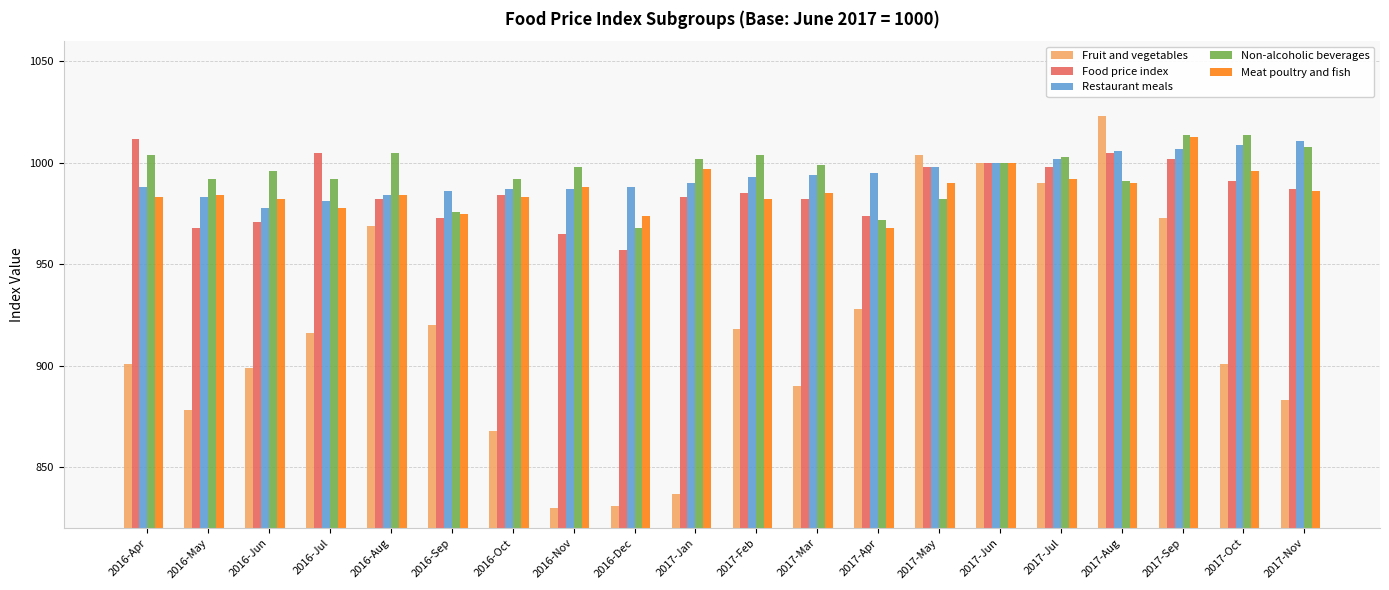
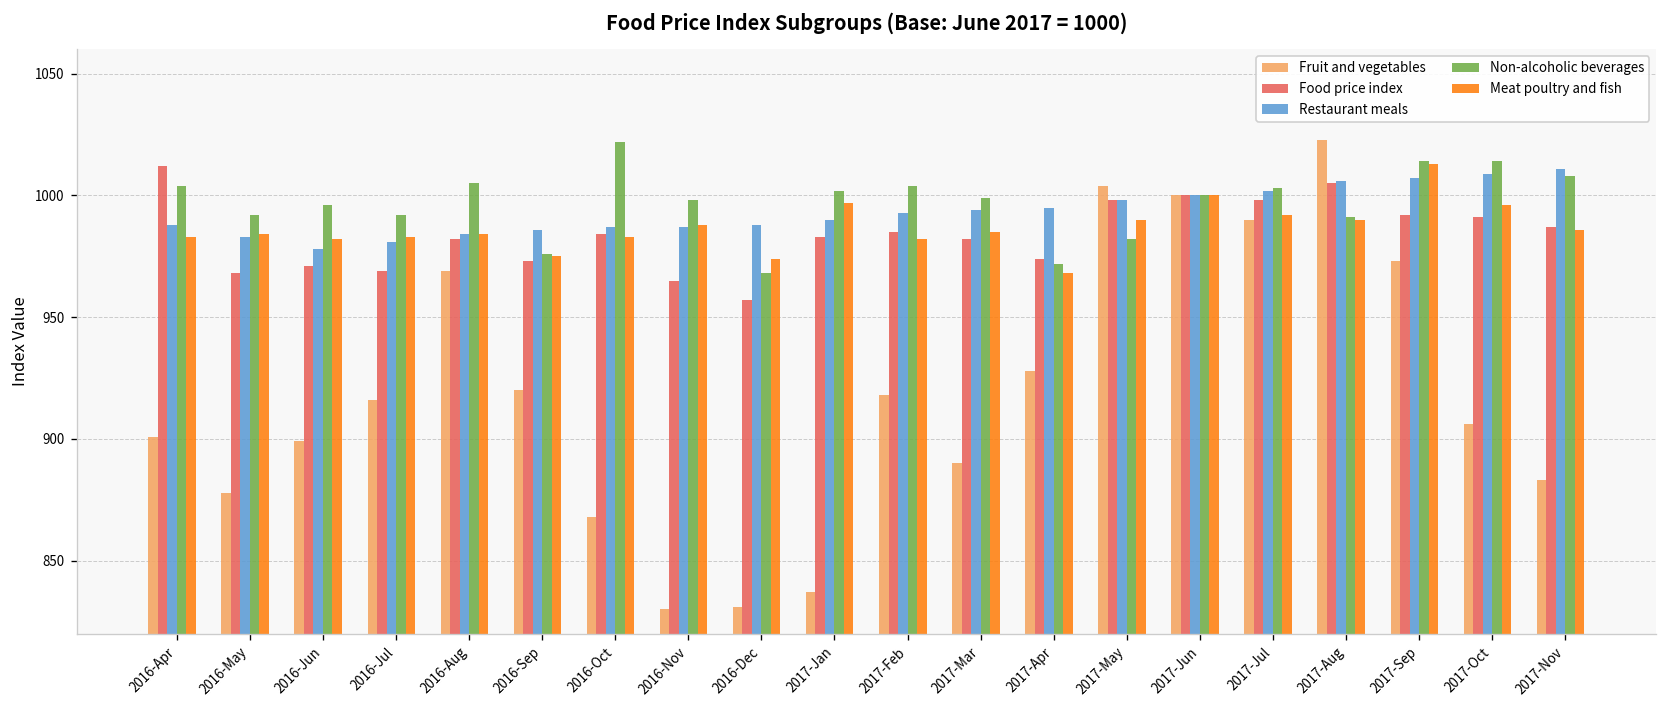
  {
    "Fruit and vegetables": {
      "2016-Apr": 901,
      "2016-May": 878,
      "2016-Jun": 899,
      "2016-Jul": 916,
      "2016-Aug": 969,
      "2016-Sep": 920,
      "2016-Oct": 868,
      "2016-Nov": 830,
      "2016-Dec": 831,
      "2017-Jan": 837,
      "2017-Feb": 918,
      "2017-Mar": 890,
      "2017-Apr": 928,
      "2017-May": 1004,
      "2017-Jun": 1000,
      "2017-Jul": 990,
      "2017-Aug": 1023,
      "2017-Sep": 973,
-     "2017-Oct": 901,
+     "2017-Oct": 906,
      "2017-Nov": 883
    },
    "Food price index": {
      "2016-Apr": 1012,
      "2016-May": 968,
      "2016-Jun": 971,
-     "2016-Jul": 1005,
+     "2016-Jul": 969,
      "2016-Aug": 982,
      "2016-Sep": 973,
      "2016-Oct": 984,
      "2016-Nov": 965,
      "2016-Dec": 957,
      "2017-Jan": 983,
      "2017-Feb": 985,
      "2017-Mar": 982,
      "2017-Apr": 974,
      "2017-May": 998,
      "2017-Jun": 1000,
      "2017-Jul": 998,
      "2017-Aug": 1005,
-     "2017-Sep": 1002,
+     "2017-Sep": 992,
      "2017-Oct": 991,
      "2017-Nov": 987
    },
    "Restaurant meals": {
      "2016-Apr": 988,
      "2016-May": 983,
      "2016-Jun": 978,
      "2016-Jul": 981,
      "2016-Aug": 984,
      "2016-Sep": 986,
      "2016-Oct": 987,
      "2016-Nov": 987,
      "2016-Dec": 988,
      "2017-Jan": 990,
      "2017-Feb": 993,
      "2017-Mar": 994,
      "2017-Apr": 995,
      "2017-May": 998,
      "2017-Jun": 1000,
      "2017-Jul": 1002,
      "2017-Aug": 1006,
      "2017-Sep": 1007,
      "2017-Oct": 1009,
      "2017-Nov": 1011
    },
    "Non-alcoholic beverages": {
      "2016-Apr": 1004,
      "2016-May": 992,
      "2016-Jun": 996,
      "2016-Jul": 992,
      "2016-Aug": 1005,
      "2016-Sep": 976,
-     "2016-Oct": 992,
+     "2016-Oct": 1022,
      "2016-Nov": 998,
      "2016-Dec": 968,
      "2017-Jan": 1002,
      "2017-Feb": 1004,
      "2017-Mar": 999,
      "2017-Apr": 972,
      "2017-May": 982,
      "2017-Jun": 1000,
      "2017-Jul": 1003,
      "2017-Aug": 991,
      "2017-Sep": 1014,
      "2017-Oct": 1014,
      "2017-Nov": 1008
    },
    "Meat poultry and fish": {
      "2016-Apr": 983,
      "2016-May": 984,
      "2016-Jun": 982,
-     "2016-Jul": 978,
+     "2016-Jul": 983,
      "2016-Aug": 984,
      "2016-Sep": 975,
      "2016-Oct": 983,
      "2016-Nov": 988,
      "2016-Dec": 974,
      "2017-Jan": 997,
      "2017-Feb": 982,
      "2017-Mar": 985,
      "2017-Apr": 968,
      "2017-May": 990,
      "2017-Jun": 1000,
      "2017-Jul": 992,
      "2017-Aug": 990,
      "2017-Sep": 1013,
      "2017-Oct": 996,
      "2017-Nov": 986
    }
  }
